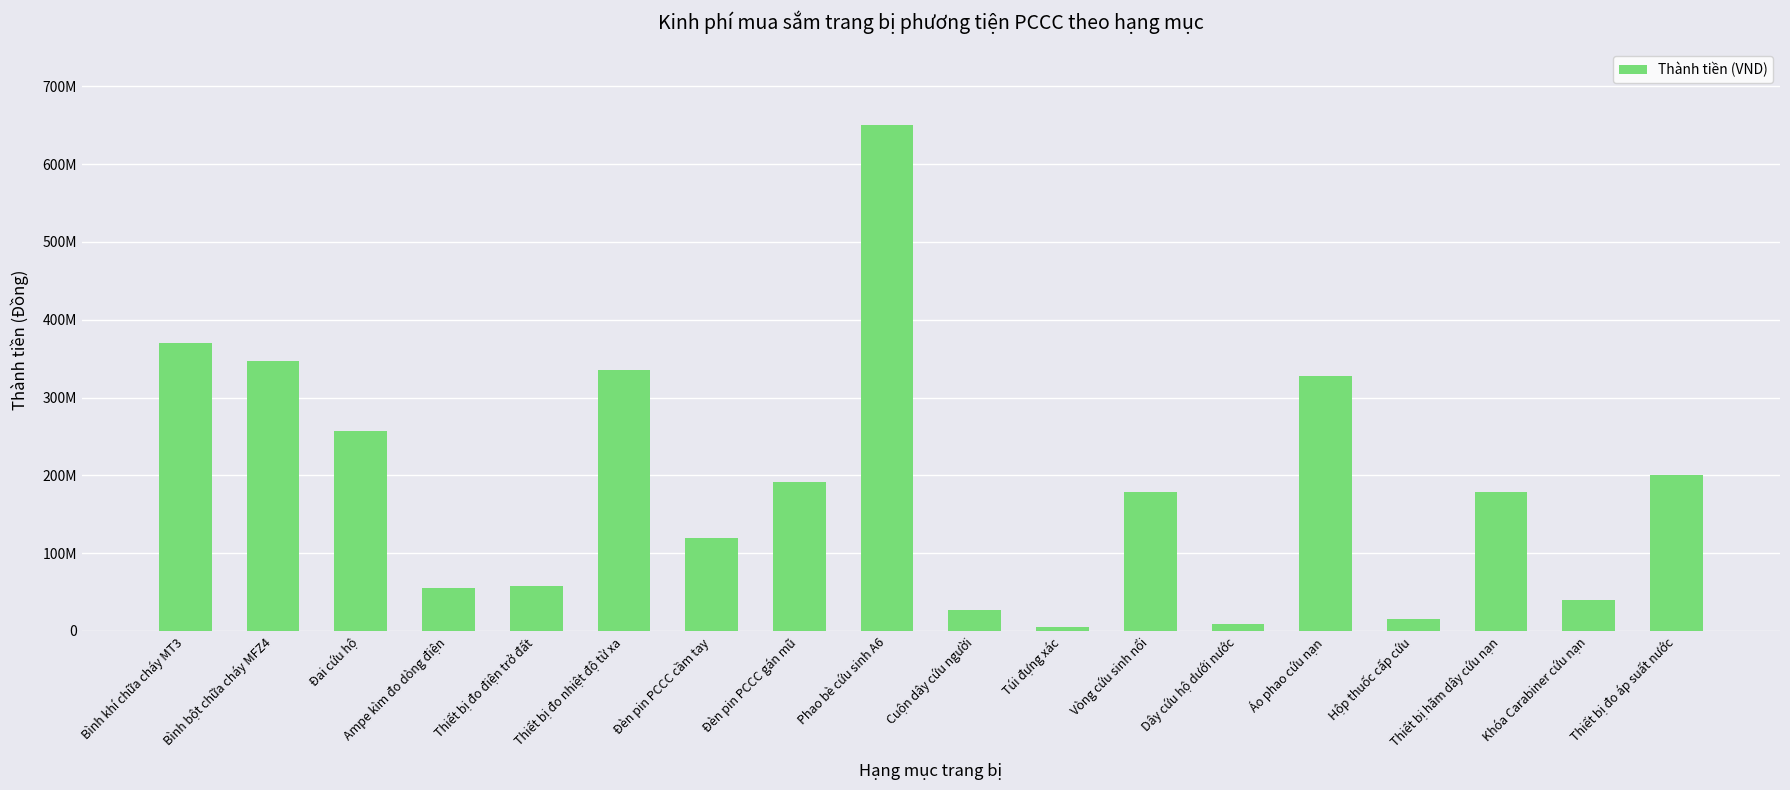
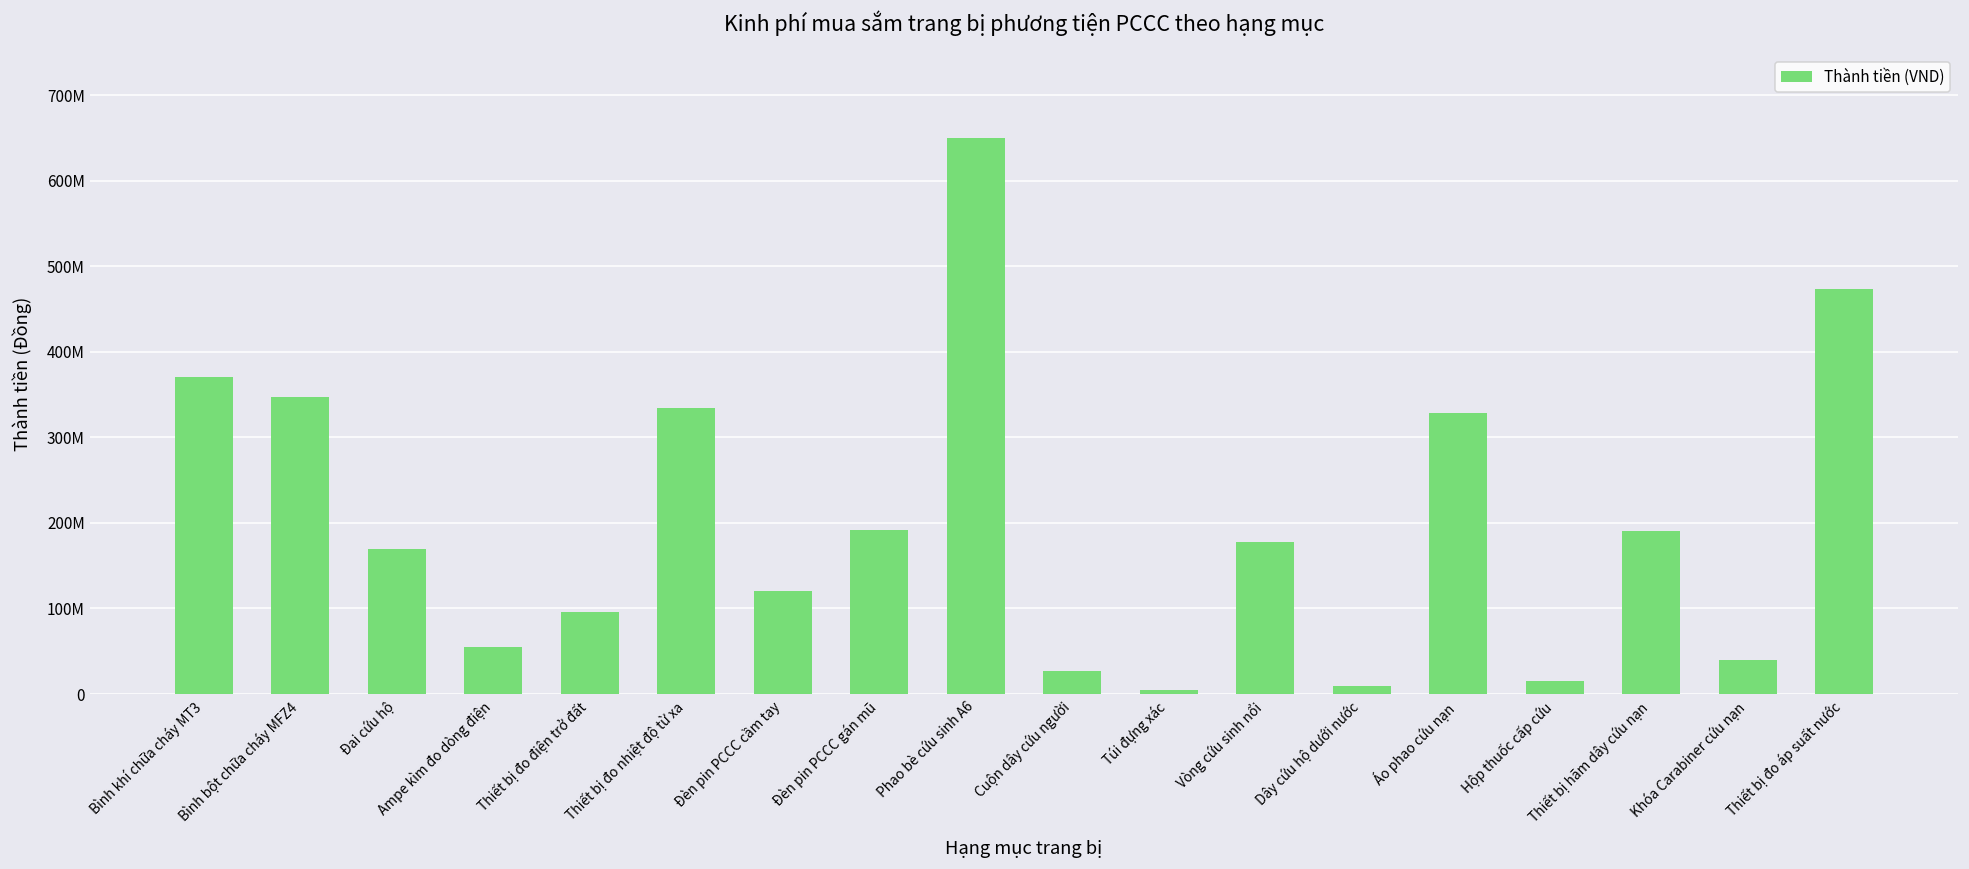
  {
    "Bình khí chữa cháy MT3": 370000000,
    "Bình bột chữa cháy MFZ4": 350000000,
-   "Đai cứu hộ": 260000000,
+   "Đai cứu hộ": 170000000,
    "Ampe kìm đo dòng điện": 60000000,
-   "Thiết bị đo điện trở đất": 60000000,
+   "Thiết bị đo điện trở đất": 100000000,
    "Thiết bị đo nhiệt độ từ xa": 330000000,
    "Đèn pin PCCC cầm tay": 120000000,
    "Đèn pin PCCC gán mũ": 190000000,
    "Phao bè cứu sinh A6": 650000000,
    "Cuộn dây cứu người": 30000000,
    "Túi đựng xác": 10000000,
    "Vòng cứu sinh nổi": 180000000,
    "Dây cứu hộ dưới nước": 10000000,
    "Áo phao cứu nạn": 330000000,
    "Hộp thuốc cấp cứu": 20000000,
-   "Thiết bị hãm dây cứu nạn": 180000000,
+   "Thiết bị hãm dây cứu nạn": 190000000,
    "Khóa Carabiner cứu nạn": 40000000,
-   "Thiết bị đo áp suất nước": 200000000
+   "Thiết bị đo áp suất nước": 470000000
  }
